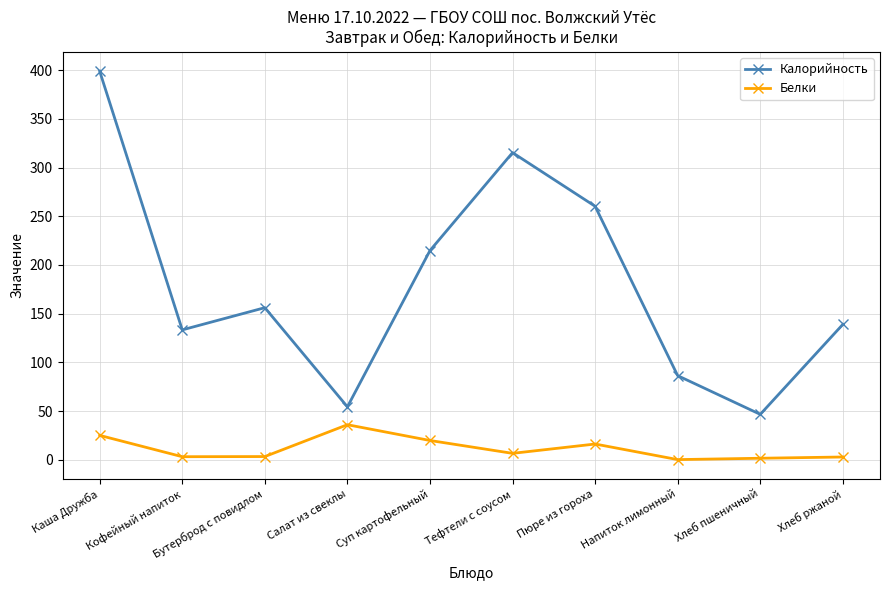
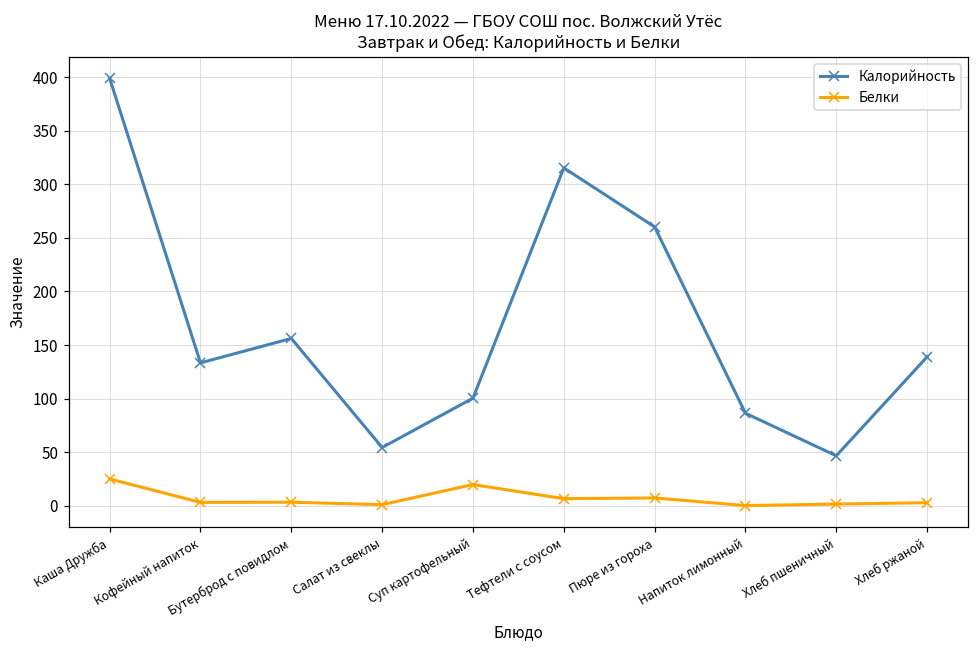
  {
    "Калорийность": {
      "Каша Дружба": 400,
      "Кофейный напиток": 130,
      "Бутерброд с повидлом": 160,
      "Салат из свеклы": 50,
-     "Суп картофельный": 210,
+     "Суп картофельный": 100,
      "Тефтели с соусом": 320,
      "Пюре из гороха": 260,
      "Напиток лимонный": 90,
      "Хлеб пшеничный": 50,
      "Хлеб ржаной": 140
    },
    "Белки": {
      "Каша Дружба": 30,
      "Кофейный напиток": 0,
      "Бутерброд с повидлом": 0,
-     "Салат из свеклы": 40,
+     "Салат из свеклы": 0,
      "Суп картофельный": 20,
      "Тефтели с соусом": 10,
-     "Пюре из гороха": 20,
+     "Пюре из гороха": 10,
      "Напиток лимонный": 0,
      "Хлеб пшеничный": 0,
      "Хлеб ржаной": 0
    }
  }
